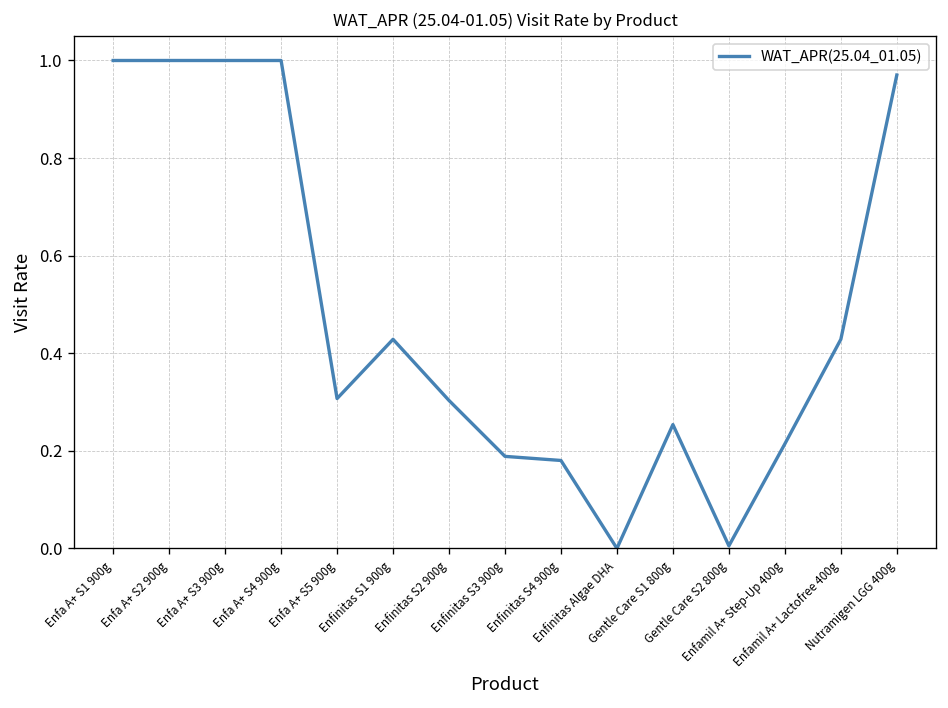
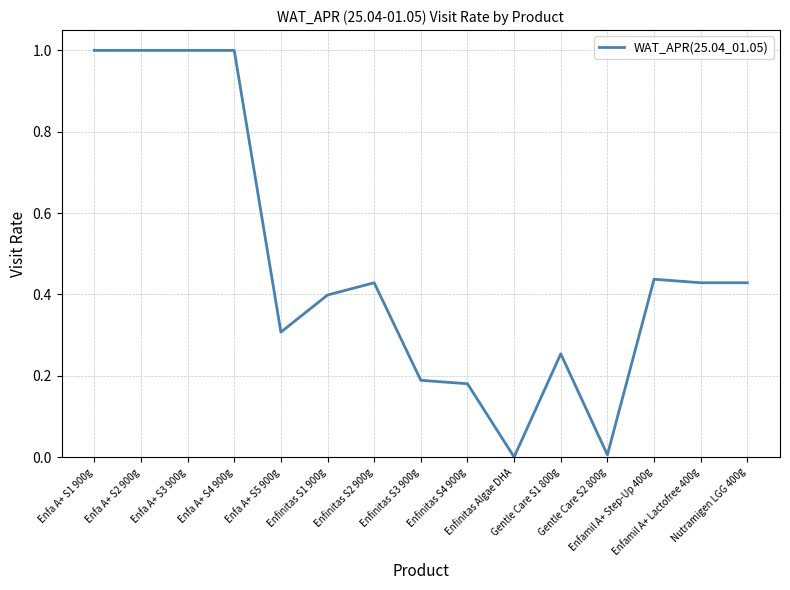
  {
    "Enfa A+ S1 900g": 1.00,
    "Enfa A+ S2 900g": 1.00,
    "Enfa A+ S3 900g": 1.00,
    "Enfa A+ S4 900g": 1.00,
    "Enfa A+ S5 900g": 0.31,
-   "Enfinitas S1 900g": 0.43,
-   "Enfinitas S2 900g": 0.30,
+   "Enfinitas S1 900g": 0.40,
+   "Enfinitas S2 900g": 0.43,
    "Enfinitas S3 900g": 0.19,
    "Enfinitas S4 900g": 0.18,
    "Enfinitas Algae DHA": 0.00,
    "Gentle Care S1 800g": 0.25,
    "Gentle Care S2 800g": 0.01,
-   "Enfamil A+ Step-Up 400g": 0.21,
+   "Enfamil A+ Step-Up 400g": 0.44,
    "Enfamil A+ Lactofree 400g": 0.43,
-   "Nutramigen LGG 400g": 0.97
+   "Nutramigen LGG 400g": 0.43
  }
